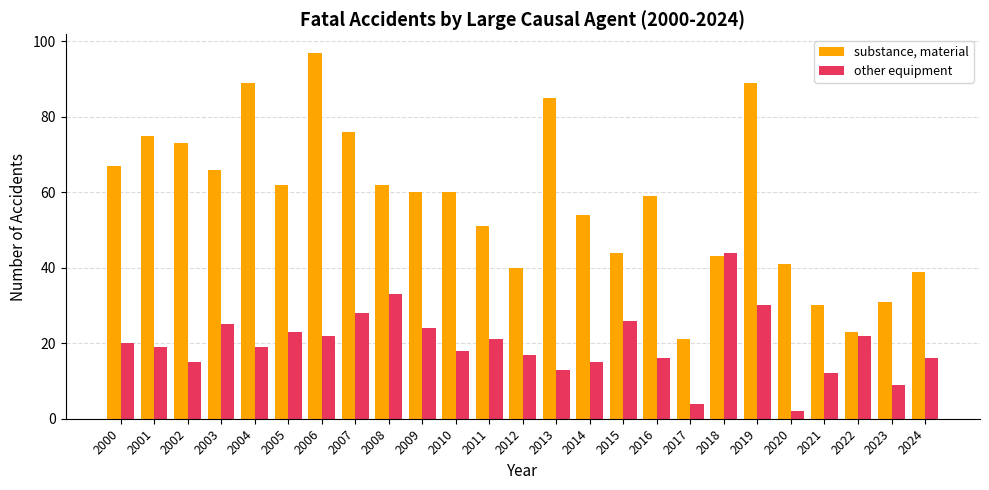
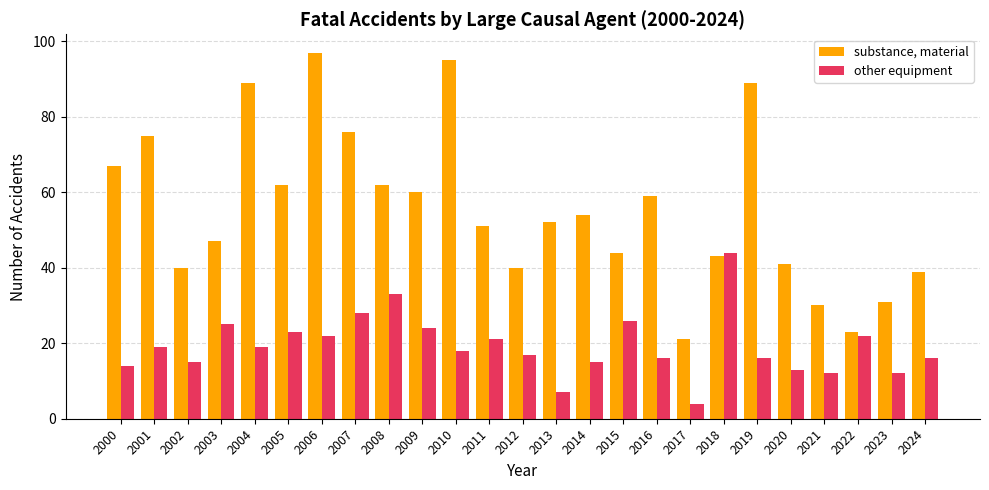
  {
    "substance, material": {
      "2000": 67,
      "2001": 75,
-     "2002": 73,
-     "2003": 66,
+     "2002": 40,
+     "2003": 47,
      "2004": 89,
      "2005": 62,
      "2006": 97,
      "2007": 76,
      "2008": 62,
      "2009": 60,
-     "2010": 60,
+     "2010": 95,
      "2011": 51,
      "2012": 40,
-     "2013": 85,
+     "2013": 52,
      "2014": 54,
      "2015": 44,
      "2016": 59,
      "2017": 21,
      "2018": 43,
      "2019": 89,
      "2020": 41,
      "2021": 30,
      "2022": 23,
      "2023": 31,
      "2024": 39
    },
    "other equipment": {
-     "2000": 20,
+     "2000": 14,
      "2001": 19,
      "2002": 15,
      "2003": 25,
      "2004": 19,
      "2005": 23,
      "2006": 22,
      "2007": 28,
      "2008": 33,
      "2009": 24,
      "2010": 18,
      "2011": 21,
      "2012": 17,
-     "2013": 13,
+     "2013": 7,
      "2014": 15,
      "2015": 26,
      "2016": 16,
      "2017": 4,
      "2018": 44,
-     "2019": 30,
-     "2020": 2,
+     "2019": 16,
+     "2020": 13,
      "2021": 12,
      "2022": 22,
-     "2023": 9,
+     "2023": 12,
      "2024": 16
    }
  }
